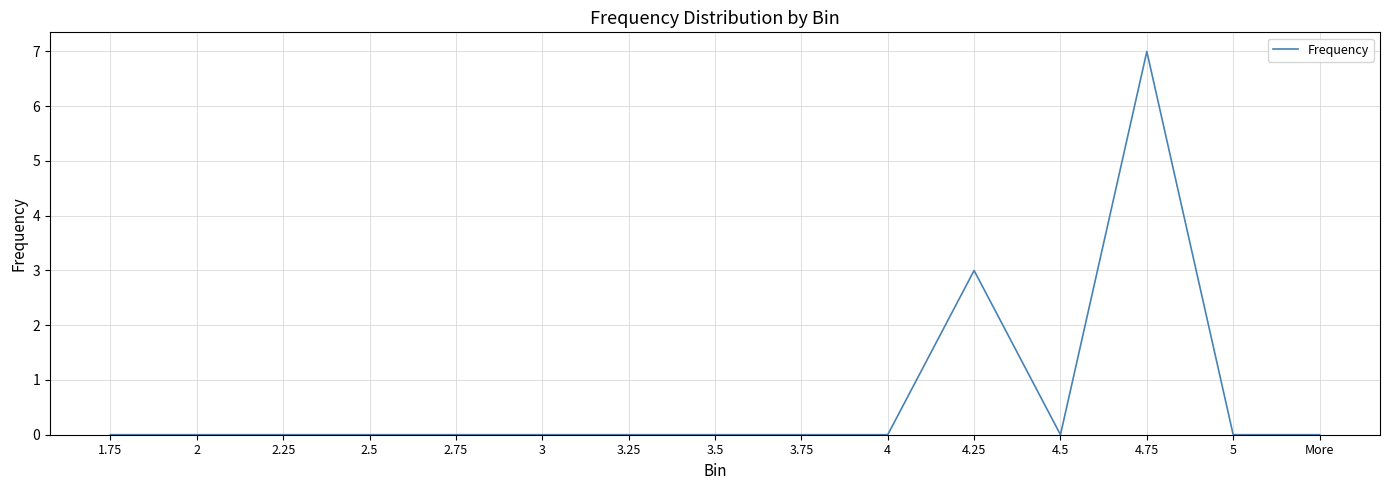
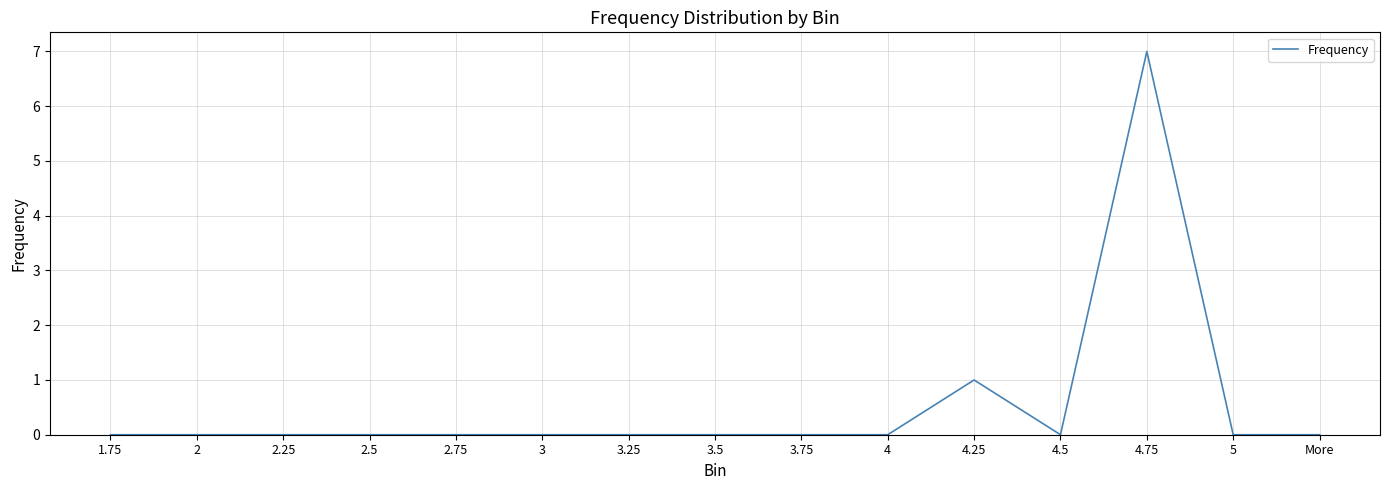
  {
    "1.75": 0,
    "2": 0,
    "2.25": 0,
    "2.5": 0,
    "2.75": 0,
    "3": 0,
    "3.25": 0,
    "3.5": 0,
    "3.75": 0,
    "4": 0,
-   "4.25": 3,
+   "4.25": 1,
    "4.5": 0,
    "4.75": 7,
    "5": 0,
    "More": 0
  }
